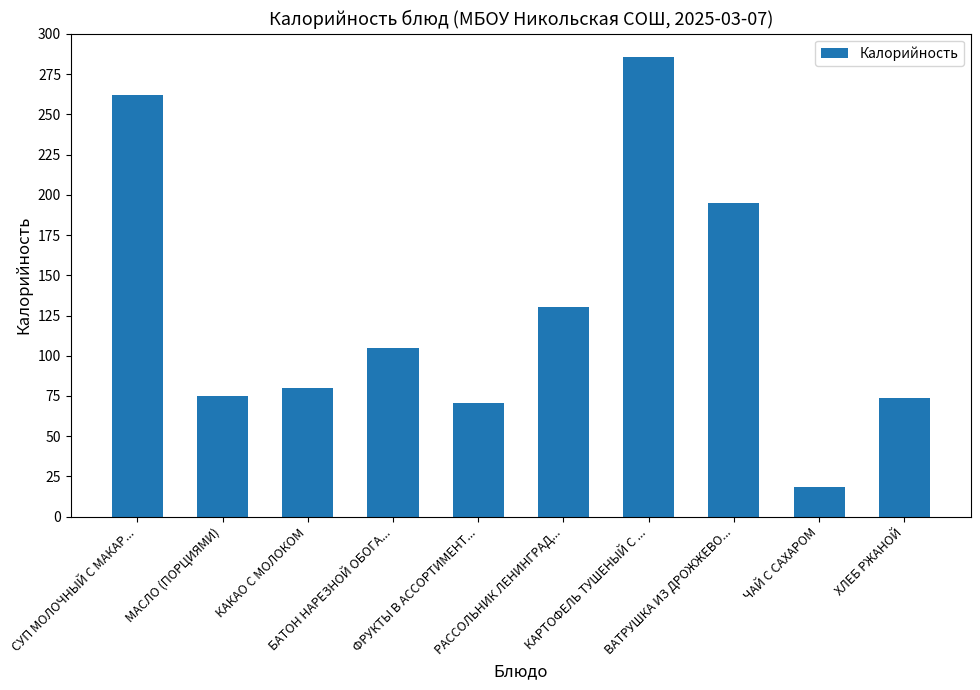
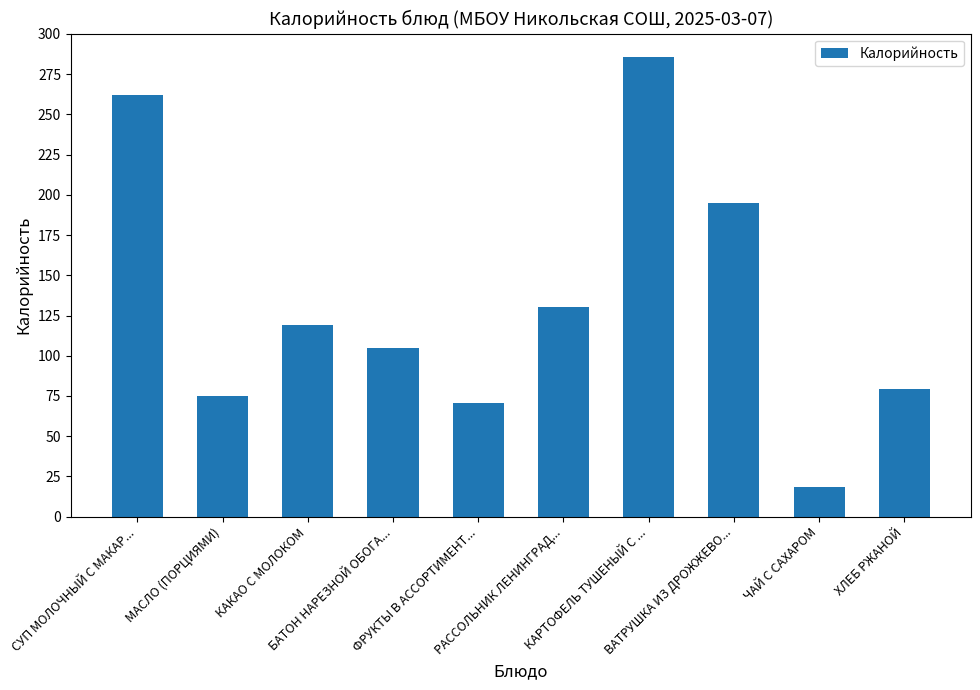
  {
    "СУП МОЛОЧНЫЙ С МАКАР...": 262,
    "МАСЛО (ПОРЦИЯМИ)": 75,
-   "КАКАО С МОЛОКОМ": 80,
+   "КАКАО С МОЛОКОМ": 119,
    "БАТОН НАРЕЗНОЙ ОБОГА...": 105,
    "ФРУКТЫ В АССОРТИМЕНТ...": 71,
    "РАССОЛЬНИК ЛЕНИНГРАД...": 130,
    "КАРТОФЕЛЬ ТУШЕНЫЙ С ...": 286,
    "ВАТРУШКА ИЗ ДРОЖЖЕВО...": 195,
    "ЧАЙ С САХАРОМ": 18,
-   "ХЛЕБ РЖАНОЙ": 74
+   "ХЛЕБ РЖАНОЙ": 79
  }
